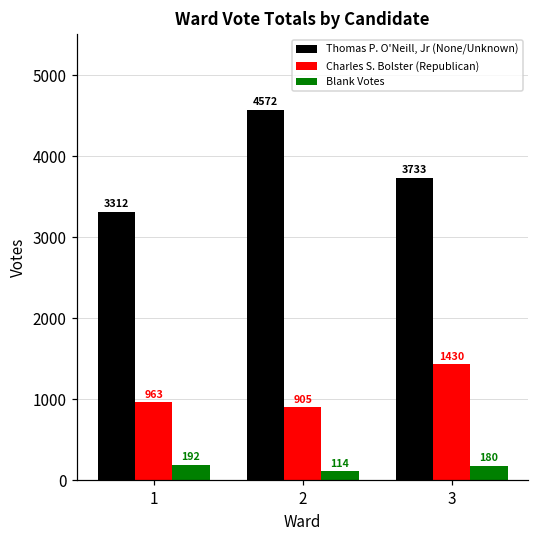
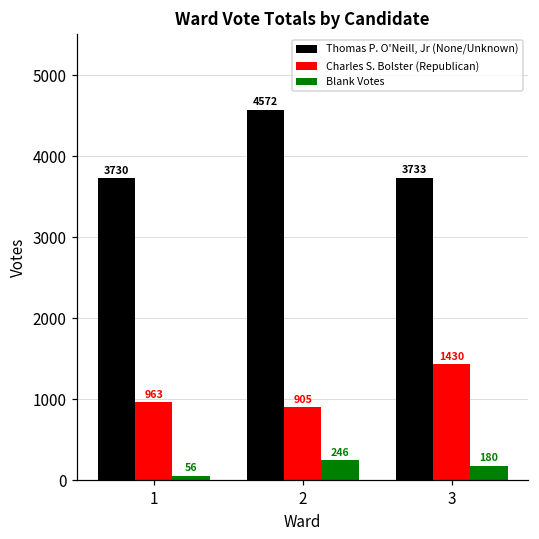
  {
    "Thomas P. O'Neill, Jr (None/Unknown)": {
-     "1": 3312,
+     "1": 3730,
      "2": 4572,
      "3": 3733
    },
    "Charles S. Bolster (Republican)": {
      "1": 963,
      "2": 905,
      "3": 1430
    },
    "Blank Votes": {
-     "1": 192,
-     "2": 114,
+     "1": 56,
+     "2": 246,
      "3": 180
    }
  }
